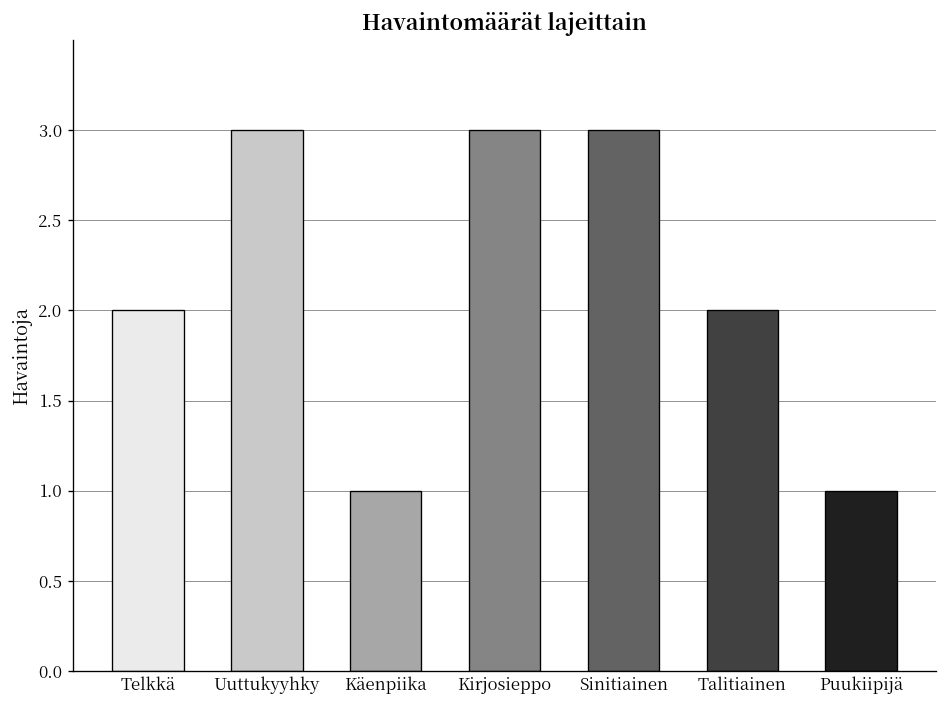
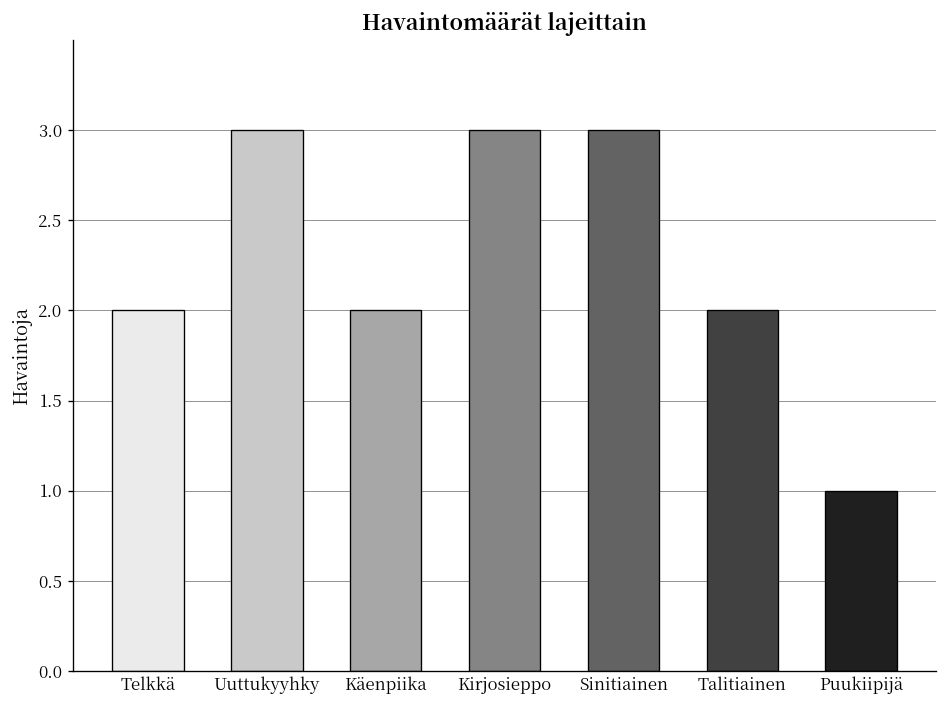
  {
    "Telkkä": 2,
    "Uuttukyyhky": 3,
-   "Käenpiika": 1,
+   "Käenpiika": 2,
    "Kirjosieppo": 3,
    "Sinitiainen": 3,
    "Talitiainen": 2,
    "Puukiipijä": 1
  }
